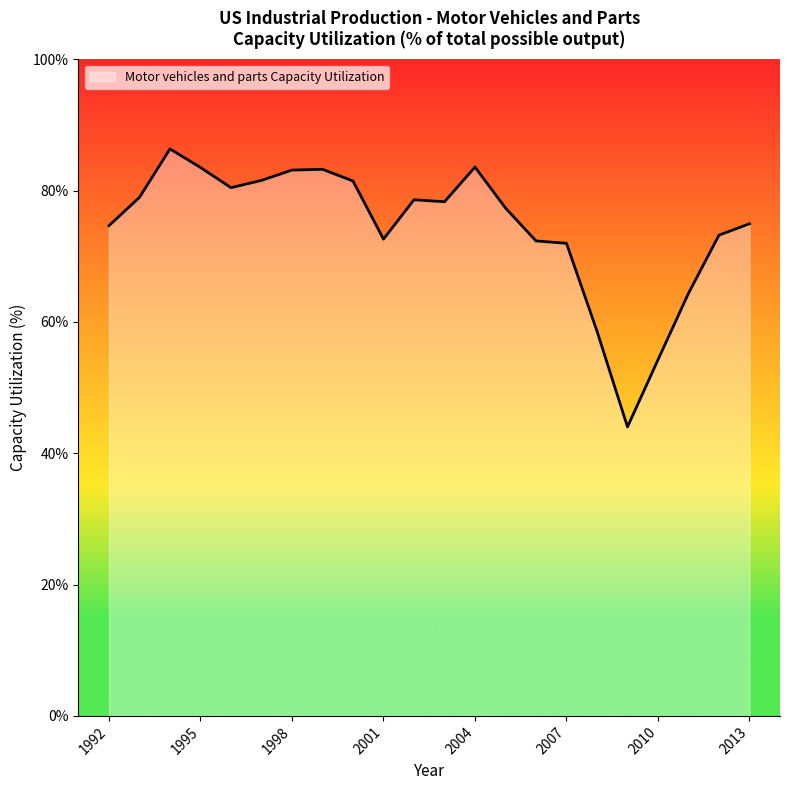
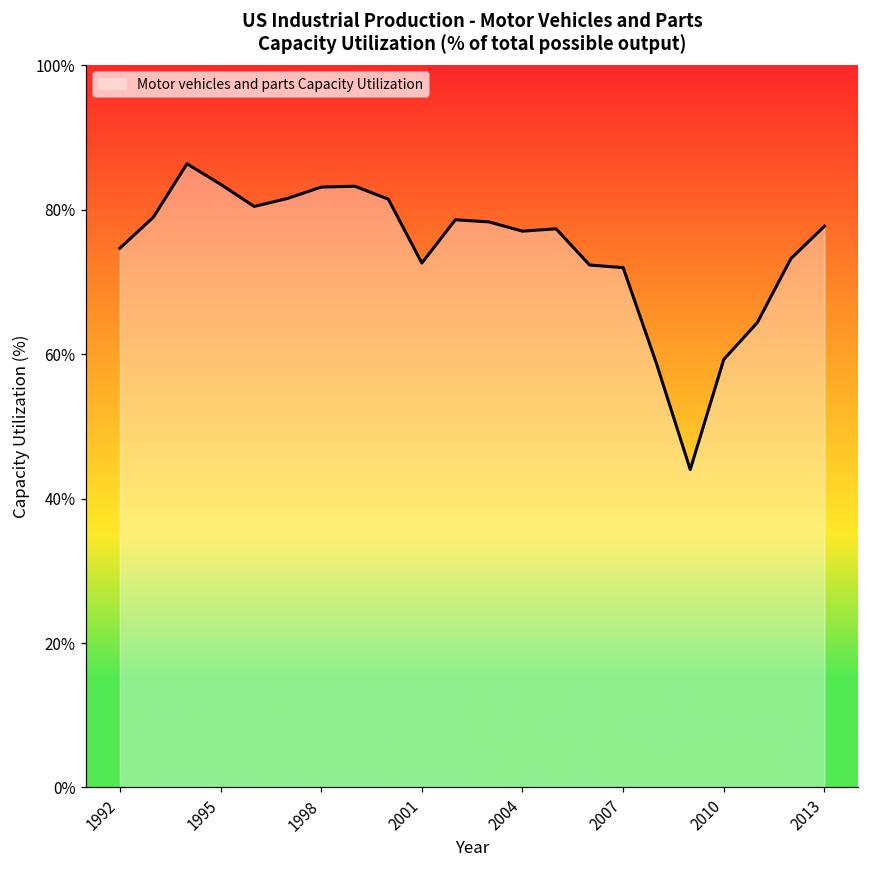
  {
    "1992": "75%",
    "1995": "84%",
    "1998": "83%",
    "2001": "73%",
-   "2004": "84%",
+   "2004": "77%",
    "2007": "72%",
-   "2010": "54%",
-   "2013": "75%"
+   "2010": "59%",
+   "2013": "78%"
  }
